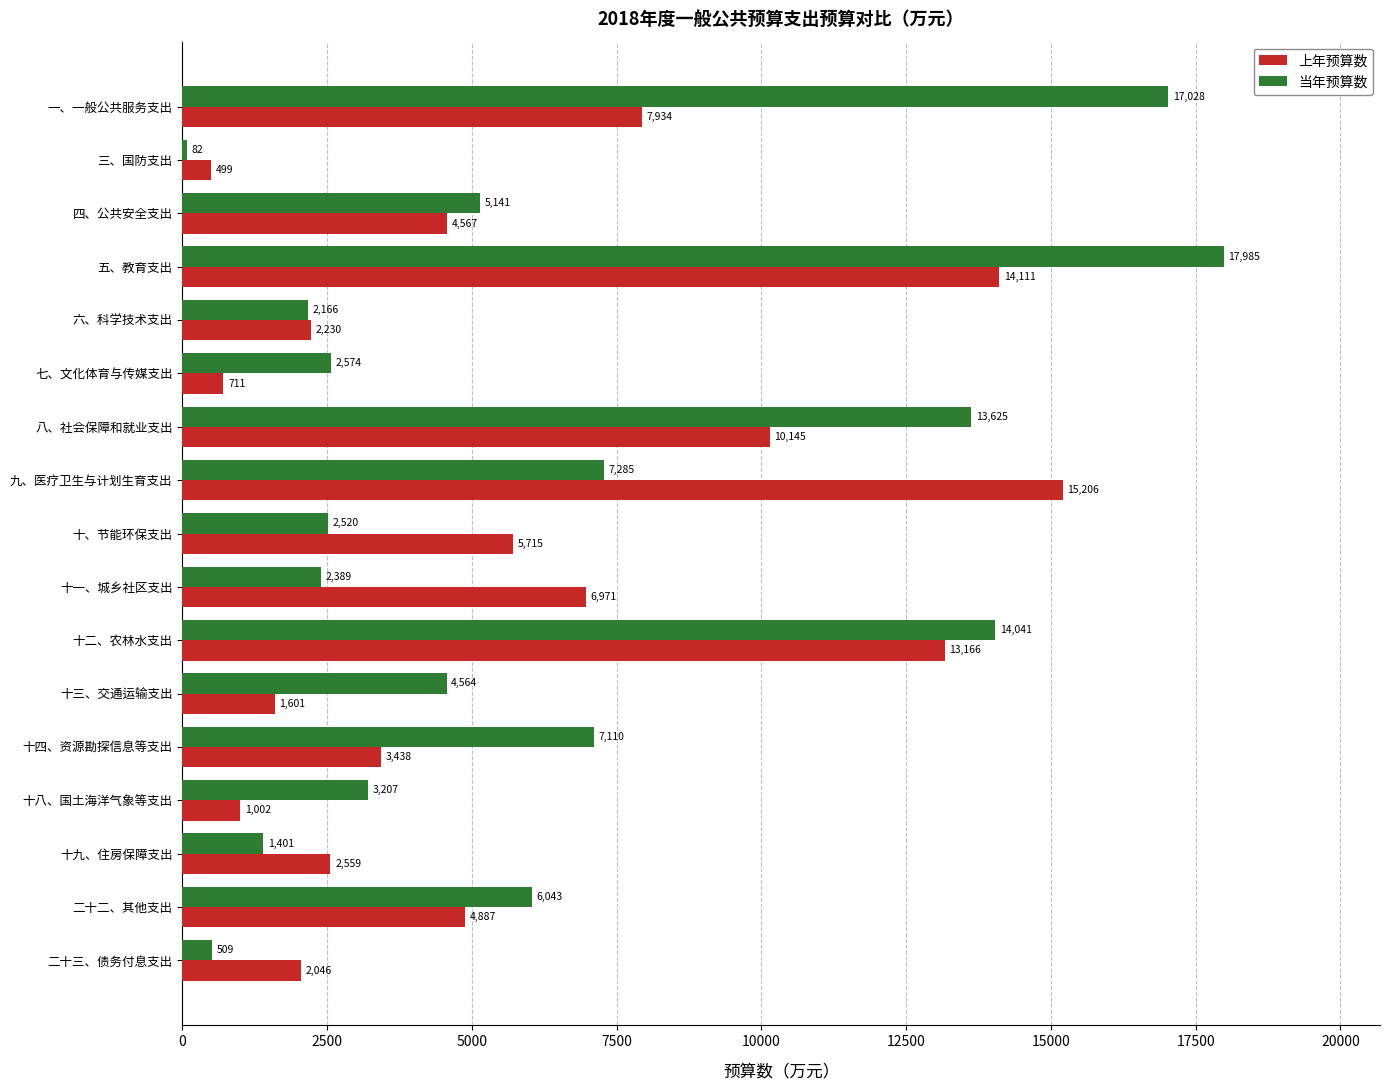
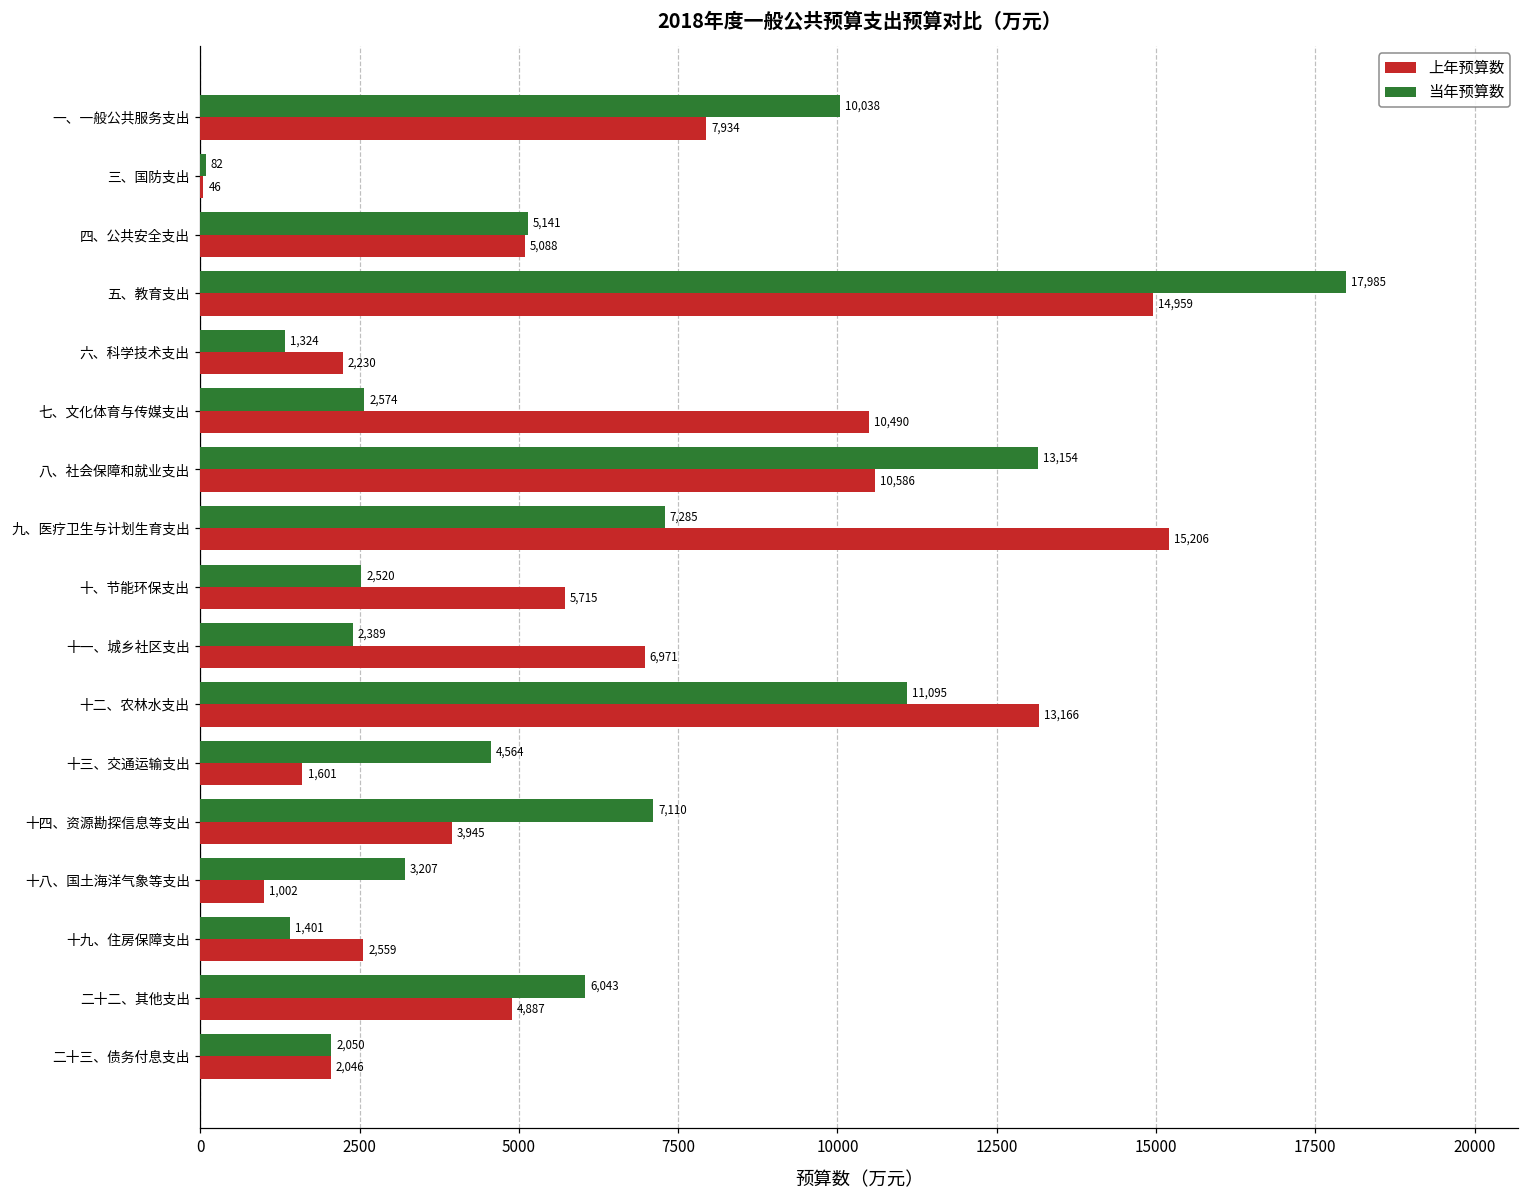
  {
    "上年预算数": {
      "一、一般公共服务支出": "7,934",
-     "三、国防支出": "499",
-     "四、公共安全支出": "4,567",
-     "五、教育支出": "14,111",
+     "三、国防支出": "46",
+     "四、公共安全支出": "5,088",
+     "五、教育支出": "14,959",
      "六、科学技术支出": "2,230",
-     "七、文化体育与传媒支出": "711",
-     "八、社会保障和就业支出": "10,145",
+     "七、文化体育与传媒支出": "10,490",
+     "八、社会保障和就业支出": "10,586",
      "九、医疗卫生与计划生育支出": "15,206",
      "十、节能环保支出": "5,715",
      "十一、城乡社区支出": "6,971",
      "十二、农林水支出": "13,166",
      "十三、交通运输支出": "1,601",
-     "十四、资源勘探信息等支出": "3,438",
+     "十四、资源勘探信息等支出": "3,945",
      "十八、国土海洋气象等支出": "1,002",
      "十九、住房保障支出": "2,559",
      "二十二、其他支出": "4,887",
      "二十三、债务付息支出": "2,046"
    },
    "当年预算数": {
-     "一、一般公共服务支出": "17,028",
+     "一、一般公共服务支出": "10,038",
      "三、国防支出": "82",
      "四、公共安全支出": "5,141",
      "五、教育支出": "17,985",
-     "六、科学技术支出": "2,166",
+     "六、科学技术支出": "1,324",
      "七、文化体育与传媒支出": "2,574",
-     "八、社会保障和就业支出": "13,625",
+     "八、社会保障和就业支出": "13,154",
      "九、医疗卫生与计划生育支出": "7,285",
      "十、节能环保支出": "2,520",
      "十一、城乡社区支出": "2,389",
-     "十二、农林水支出": "14,041",
+     "十二、农林水支出": "11,095",
      "十三、交通运输支出": "4,564",
      "十四、资源勘探信息等支出": "7,110",
      "十八、国土海洋气象等支出": "3,207",
      "十九、住房保障支出": "1,401",
      "二十二、其他支出": "6,043",
-     "二十三、债务付息支出": "509"
+     "二十三、债务付息支出": "2,050"
    }
  }
